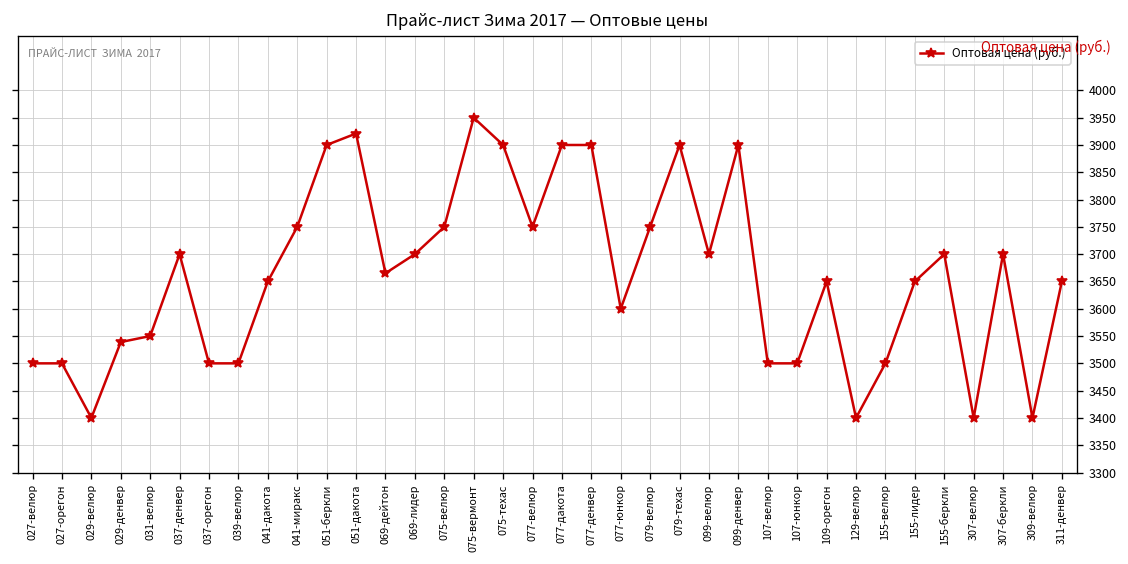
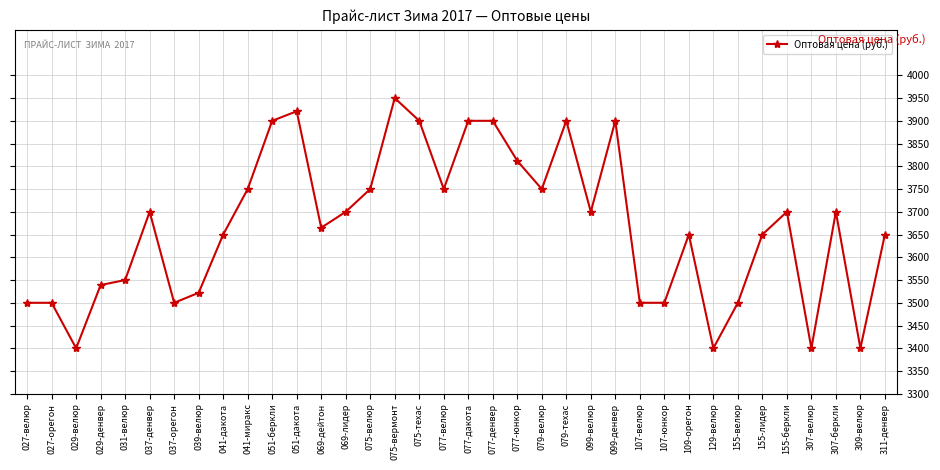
  {
    "027-велюр": 3500,
    "027-орегон": 3500,
    "029-велюр": 3400,
    "029-денвер": 3540,
    "031-велюр": 3550,
    "037-денвер": 3700,
    "037-орегон": 3500,
-   "039-велюр": 3500,
+   "039-велюр": 3520,
    "041-дакота": 3650,
    "041-миракс": 3750,
    "051-беркли": 3900,
    "051-дакота": 3920,
    "069-дейтон": 3670,
    "069-лидер": 3700,
    "075-велюр": 3750,
    "075-вермонт": 3950,
    "075-техас": 3900,
    "077-велюр": 3750,
    "077-дакота": 3900,
    "077-денвер": 3900,
-   "077-юнкор": 3600,
+   "077-юнкор": 3810,
    "079-велюр": 3750,
    "079-техас": 3900,
    "099-велюр": 3700,
    "099-денвер": 3900,
    "107-велюр": 3500,
    "107-юнкор": 3500,
    "109-орегон": 3650,
    "129-велюр": 3400,
    "155-велюр": 3500,
    "155-лидер": 3650,
    "155-беркли": 3700,
    "307-велюр": 3400,
    "307-беркли": 3700,
    "309-велюр": 3400,
    "311-денвер": 3650
  }
